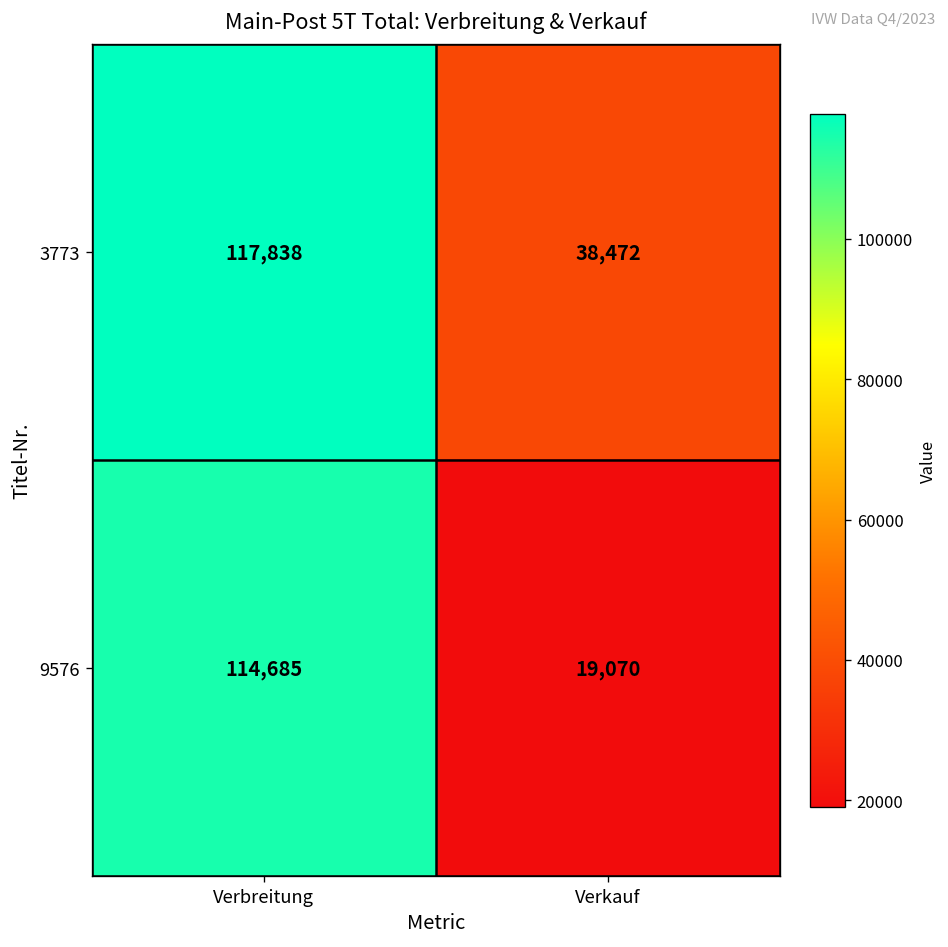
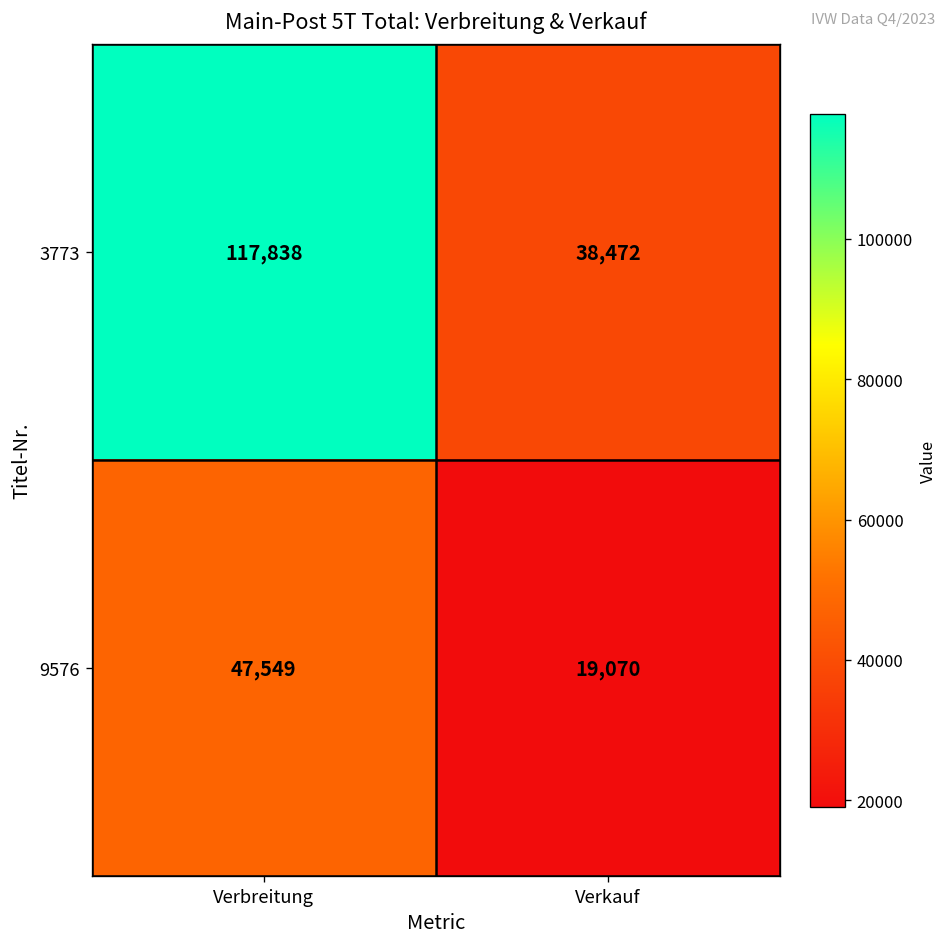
  {
    "3773": {
      "Verbreitung": "117,838",
      "Verkauf": "38,472"
    },
    "9576": {
-     "Verbreitung": "114,685",
+     "Verbreitung": "47,549",
      "Verkauf": "19,070"
    }
  }
